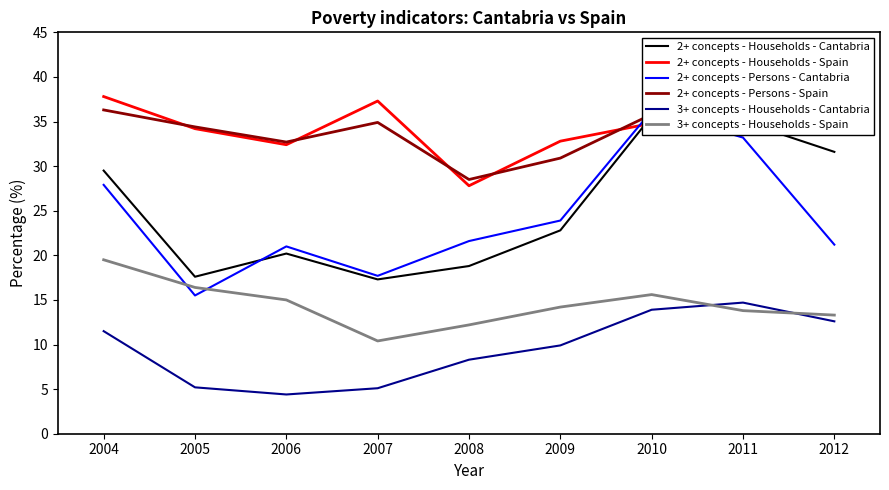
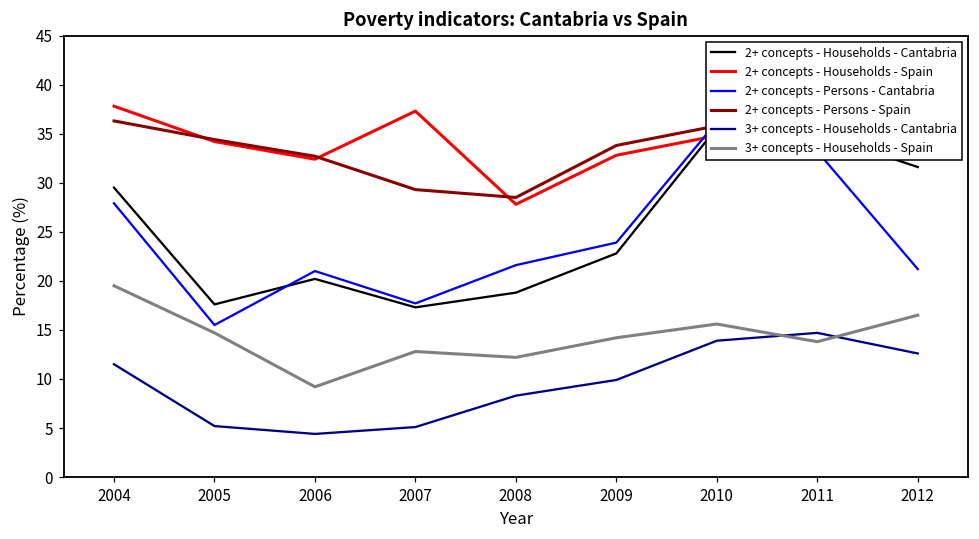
  {
    "2+ concepts - Households - Cantabria": {
      "2004": 30,
      "2005": 18,
      "2006": 20,
      "2007": 17,
      "2008": 19,
      "2009": 23,
      "2012": 32
    },
    "2+ concepts - Households - Spain": {
      "2004": 38,
      "2006": 32,
      "2007": 37,
      "2008": 28,
      "2009": 33,
      "2011": 34
    },
    "2+ concepts - Persons - Cantabria": {
      "2004": 28,
      "2005": 16,
      "2006": 21,
      "2007": 18,
      "2008": 22,
      "2009": 24,
      "2011": 33,
      "2012": 21
    },
    "2+ concepts - Persons - Spain": {
      "2004": 36,
      "2006": 33,
-     "2007": 35,
+     "2007": 29,
      "2008": 29,
-     "2009": 31
+     "2009": 34
    },
    "3+ concepts - Households - Cantabria": {
      "2004": 12,
      "2005": 5,
      "2006": 4,
      "2007": 5,
      "2008": 8,
      "2009": 10,
      "2010": 14,
      "2011": 15,
      "2012": 13
    },
    "3+ concepts - Households - Spain": {
      "2004": 20,
-     "2005": 16,
-     "2006": 15,
-     "2007": 10,
+     "2005": 15,
+     "2006": 9,
+     "2007": 13,
      "2008": 12,
      "2009": 14,
      "2010": 16,
      "2011": 14,
-     "2012": 13
+     "2012": 17
    }
  }
